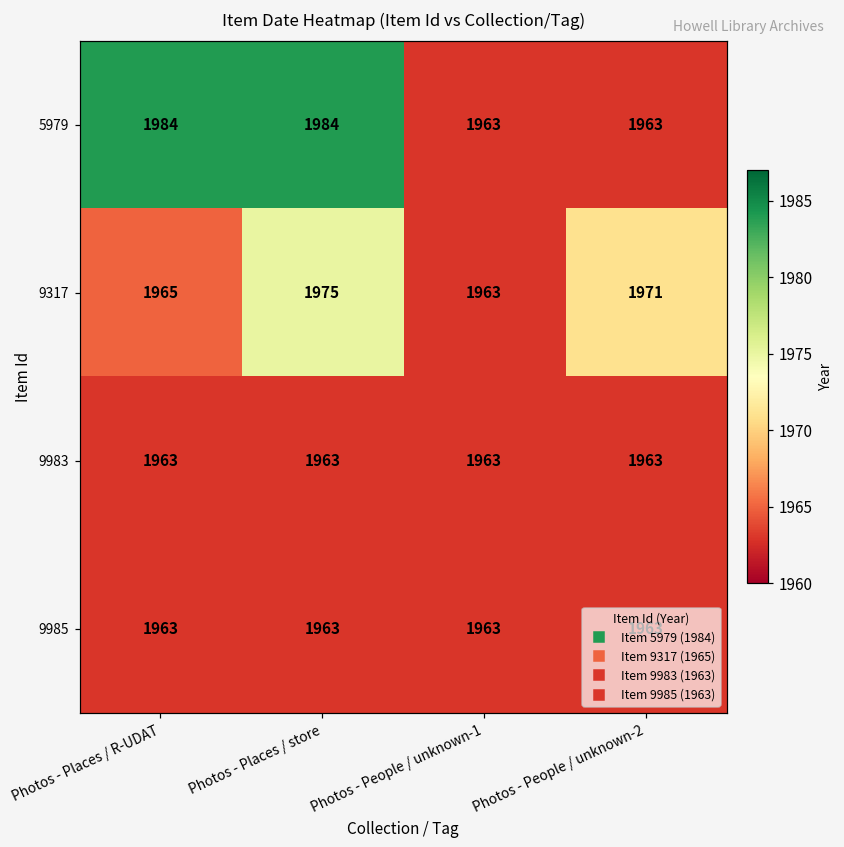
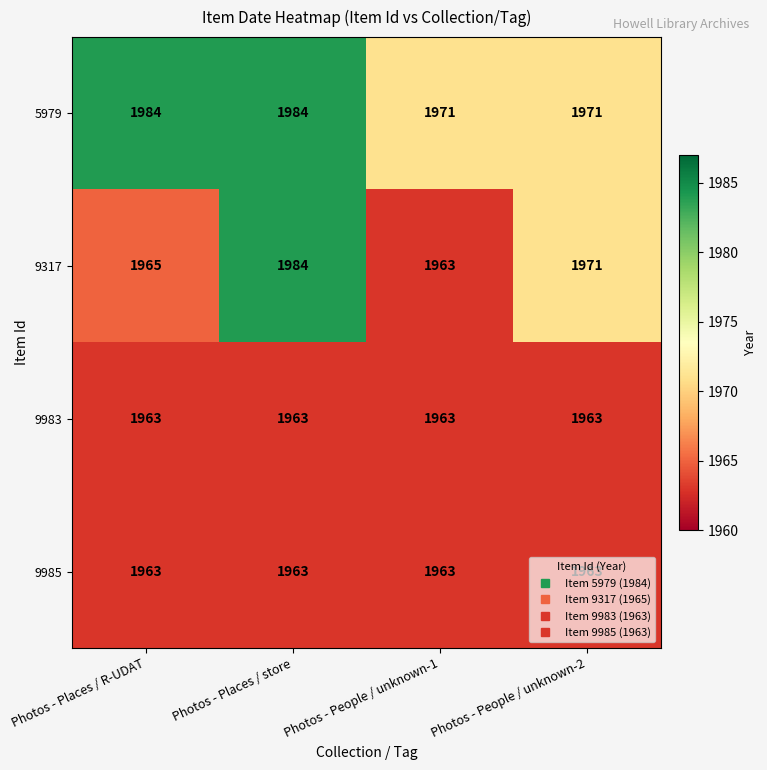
  {
    "5979": {
      "Photos - Places / R-UDAT": 1984,
      "Photos - Places / store": 1984,
-     "Photos - People / unknown-1": 1963,
-     "Photos - People / unknown-2": 1963
+     "Photos - People / unknown-1": 1971,
+     "Photos - People / unknown-2": 1971
    },
    "9317": {
      "Photos - Places / R-UDAT": 1965,
-     "Photos - Places / store": 1975,
+     "Photos - Places / store": 1984,
      "Photos - People / unknown-1": 1963,
      "Photos - People / unknown-2": 1971
    },
    "9983": {
      "Photos - Places / R-UDAT": 1963,
      "Photos - Places / store": 1963,
      "Photos - People / unknown-1": 1963,
      "Photos - People / unknown-2": 1963
    },
    "9985": {
      "Photos - Places / R-UDAT": 1963,
      "Photos - Places / store": 1963,
      "Photos - People / unknown-1": 1963
    }
  }
